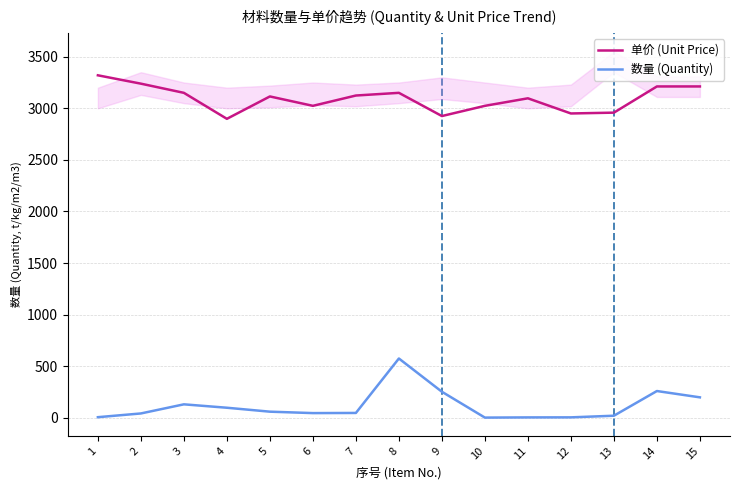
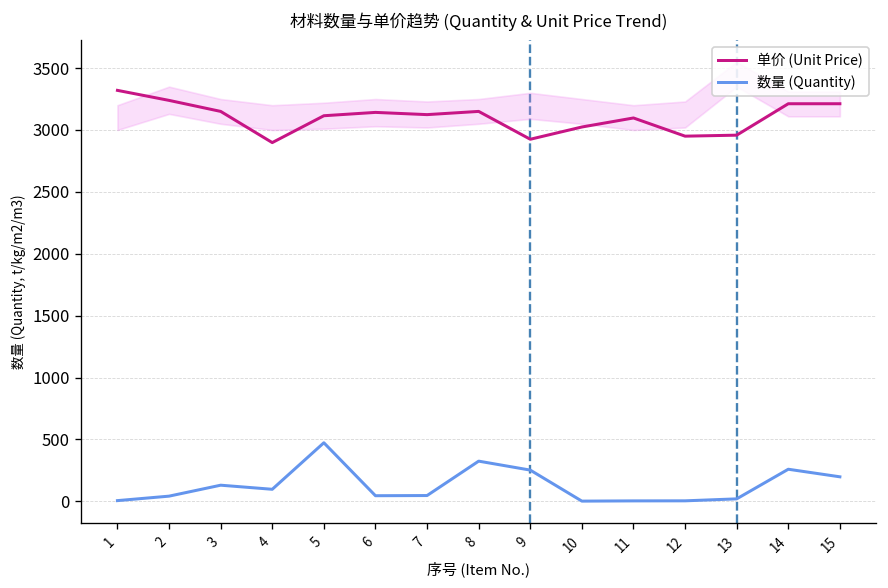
  {
    "单价 (Unit Price)": {
      "1": 3320,
      "2": 3240,
      "3": 3150,
      "4": 2900,
      "5": 3120,
-     "6": 3020,
+     "6": 3140,
      "7": 3120,
      "8": 3150,
      "9": 2930,
      "10": 3020,
      "11": 3100,
      "12": 2950,
      "13": 2960,
      "14": 3210,
      "15": 3210
    },
    "数量 (Quantity)": {
      "1": 10,
      "2": 40,
      "3": 130,
      "4": 100,
-     "5": 60,
+     "5": 470,
      "6": 40,
      "7": 50,
-     "8": 570,
+     "8": 320,
      "9": 250,
      "10": 0,
      "11": 0,
      "12": 0,
      "13": 20,
      "14": 260,
      "15": 200
    }
  }
